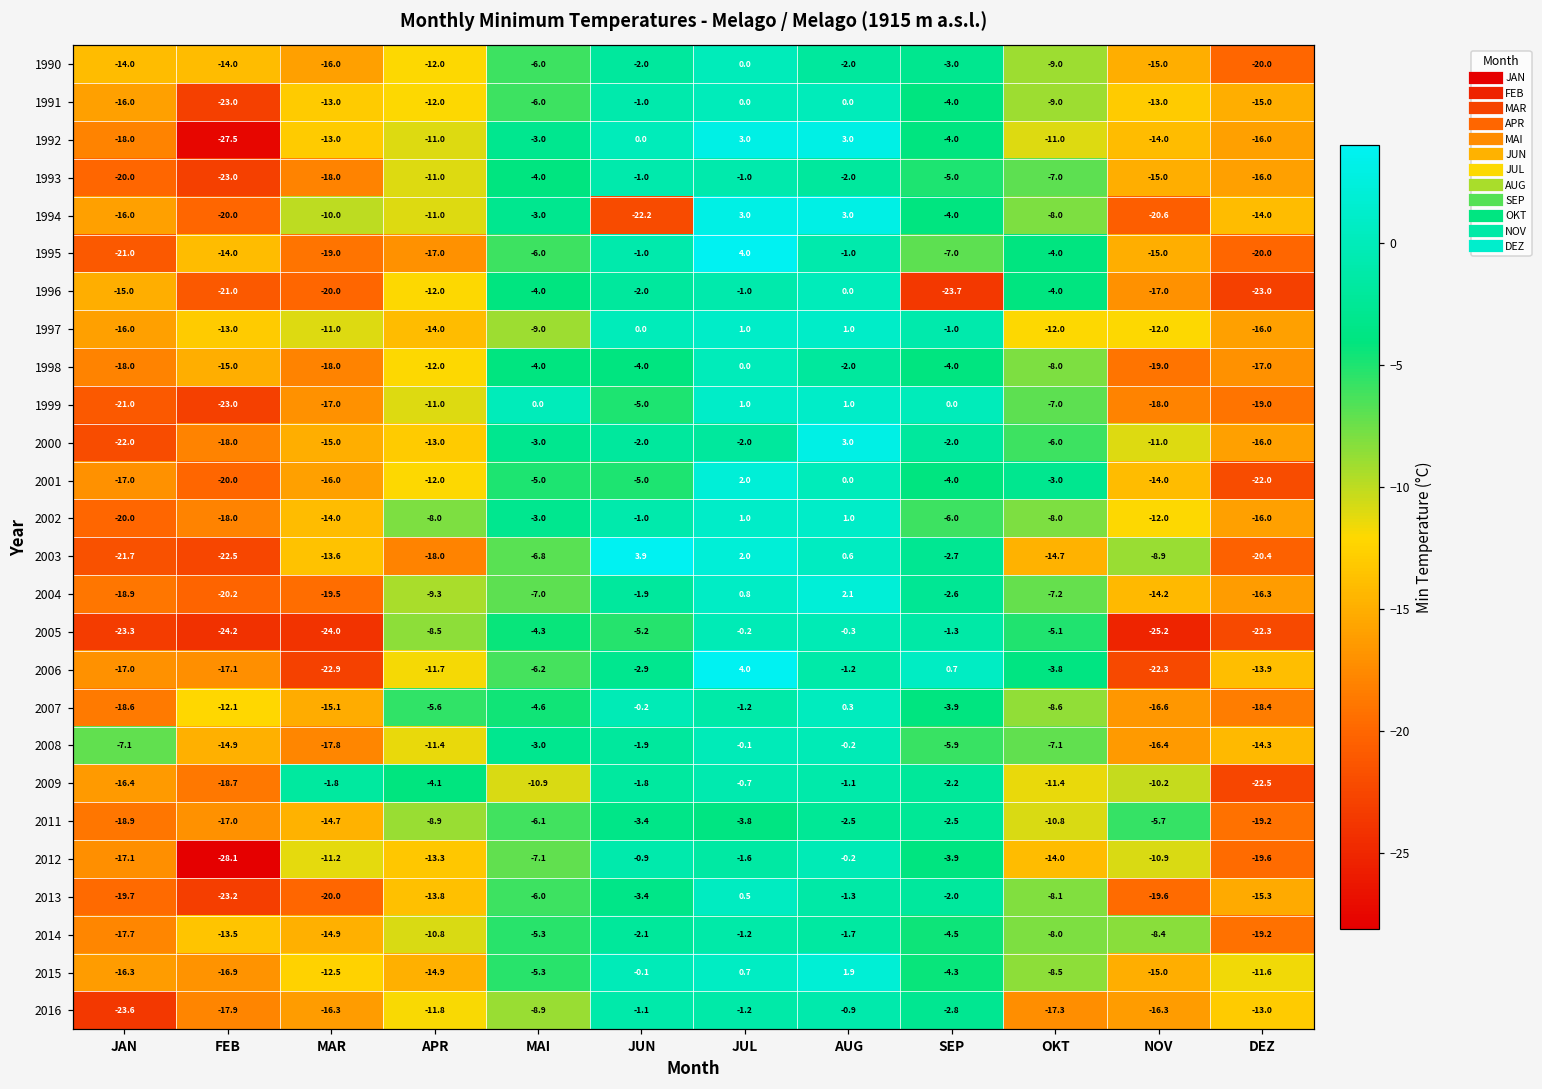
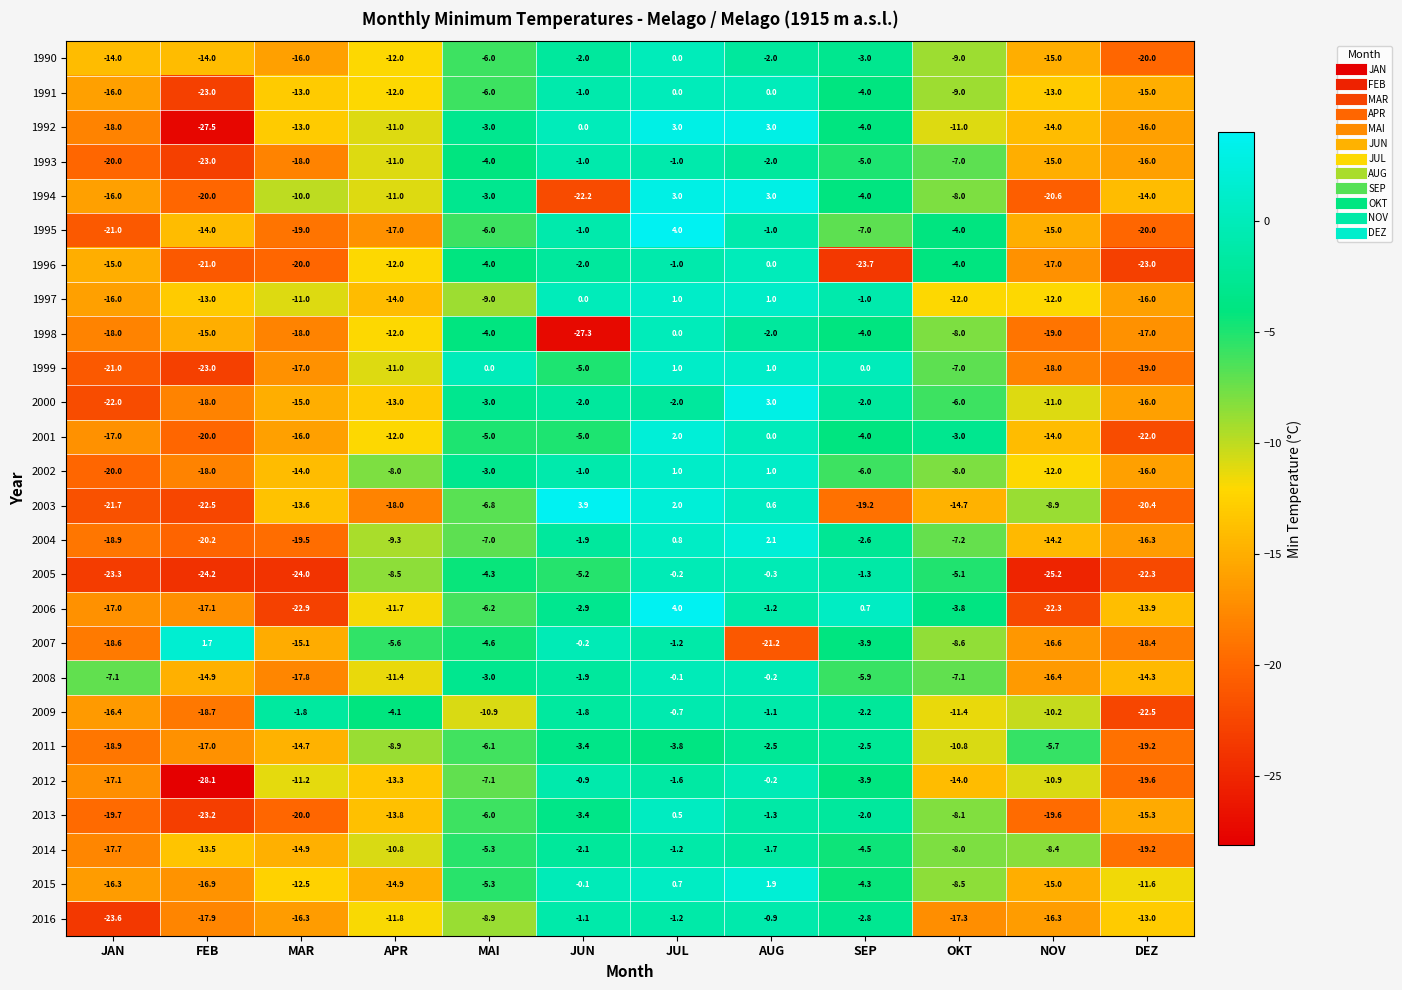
  {
    "1998": {
      "JAN": -18.0,
      "FEB": -15.0,
      "MAR": -18.0,
      "APR": -12.0,
      "MAI": -4.0,
-     "JUN": -4.0,
+     "JUN": -27.3,
      "JUL": 0.0,
      "AUG": -2.0,
      "SEP": -4.0,
      "OKT": -8.0,
      "NOV": -19.0,
      "DEZ": -17.0
    },
    "2003": {
      "JAN": -21.7,
      "FEB": -22.5,
      "MAR": -13.6,
      "APR": -18.0,
      "MAI": -6.8,
      "JUN": 3.9,
      "JUL": 2.0,
      "AUG": 0.6,
-     "SEP": -2.7,
+     "SEP": -19.2,
      "OKT": -14.7,
      "NOV": -8.9,
      "DEZ": -20.4
    },
    "2007": {
      "JAN": -18.6,
-     "FEB": -12.1,
+     "FEB": 1.7,
      "MAR": -15.1,
      "APR": -5.6,
      "MAI": -4.6,
      "JUN": -0.2,
      "JUL": -1.2,
-     "AUG": 0.3,
+     "AUG": -21.2,
      "SEP": -3.9,
      "OKT": -8.6,
      "NOV": -16.6,
      "DEZ": -18.4
    }
  }
